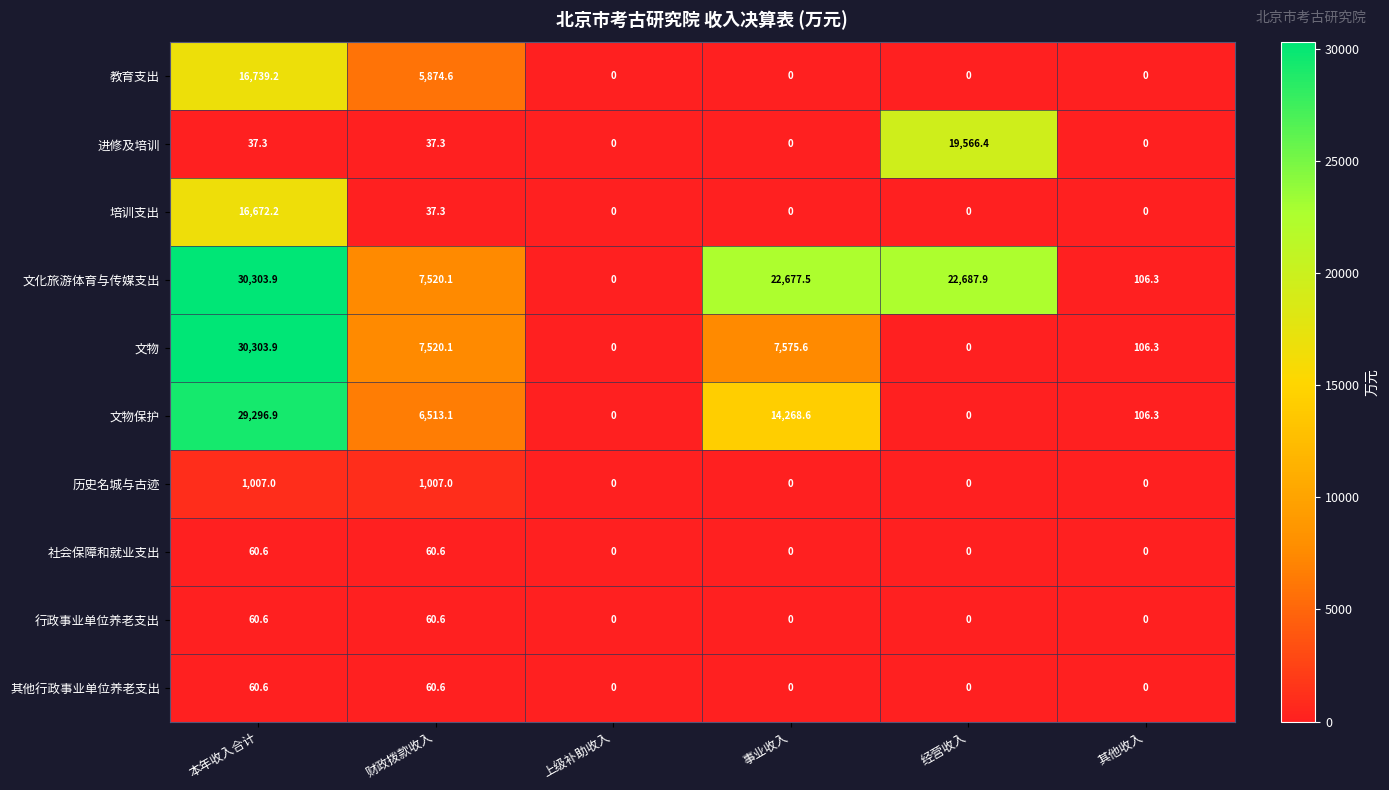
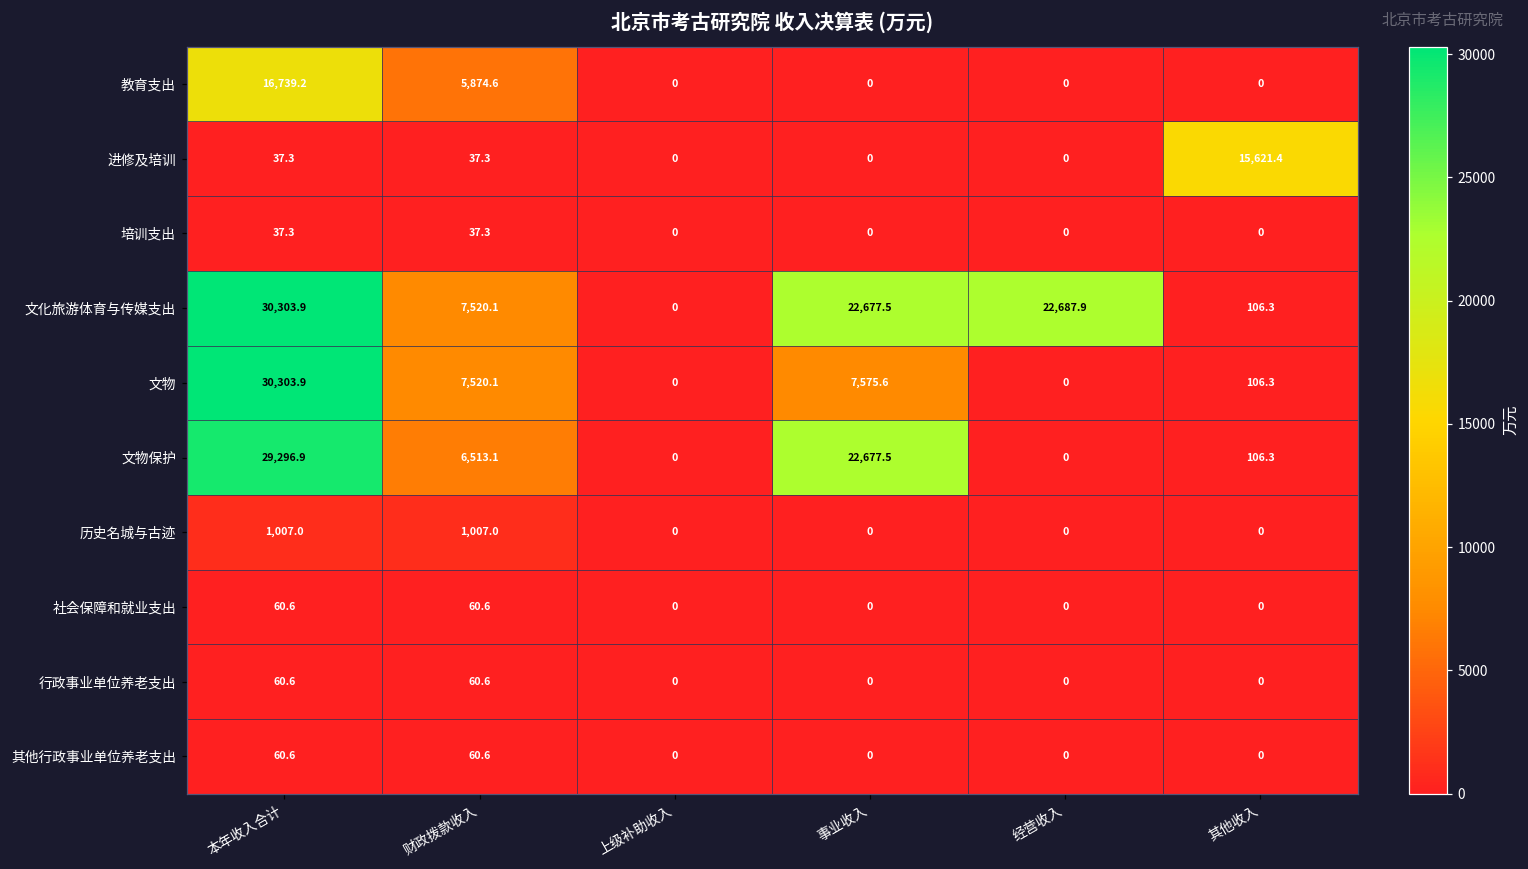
  {
    "教育支出": {
      "本年收入合计": "16,739.2",
      "财政拨款收入": "5,874.6",
      "上级补助收入": "0",
      "事业收入": "0",
      "经营收入": "0",
      "其他收入": "0"
    },
    "进修及培训": {
      "本年收入合计": "37.3",
      "财政拨款收入": "37.3",
      "上级补助收入": "0",
      "事业收入": "0",
-     "经营收入": "19,566.4",
-     "其他收入": "0"
+     "经营收入": "0",
+     "其他收入": "15,621.4"
    },
    "培训支出": {
-     "本年收入合计": "16,672.2",
+     "本年收入合计": "37.3",
      "财政拨款收入": "37.3",
      "上级补助收入": "0",
      "事业收入": "0",
      "经营收入": "0",
      "其他收入": "0"
    },
    "文化旅游体育与传媒支出": {
      "本年收入合计": "30,303.9",
      "财政拨款收入": "7,520.1",
      "上级补助收入": "0",
      "事业收入": "22,677.5",
      "经营收入": "22,687.9",
      "其他收入": "106.3"
    },
    "文物": {
      "本年收入合计": "30,303.9",
      "财政拨款收入": "7,520.1",
      "上级补助收入": "0",
      "事业收入": "7,575.6",
      "经营收入": "0",
      "其他收入": "106.3"
    },
    "文物保护": {
      "本年收入合计": "29,296.9",
      "财政拨款收入": "6,513.1",
      "上级补助收入": "0",
-     "事业收入": "14,268.6",
+     "事业收入": "22,677.5",
      "经营收入": "0",
      "其他收入": "106.3"
    },
    "历史名城与古迹": {
      "本年收入合计": "1,007.0",
      "财政拨款收入": "1,007.0",
      "上级补助收入": "0",
      "事业收入": "0",
      "经营收入": "0",
      "其他收入": "0"
    },
    "社会保障和就业支出": {
      "本年收入合计": "60.6",
      "财政拨款收入": "60.6",
      "上级补助收入": "0",
      "事业收入": "0",
      "经营收入": "0",
      "其他收入": "0"
    },
    "行政事业单位养老支出": {
      "本年收入合计": "60.6",
      "财政拨款收入": "60.6",
      "上级补助收入": "0",
      "事业收入": "0",
      "经营收入": "0",
      "其他收入": "0"
    },
    "其他行政事业单位养老支出": {
      "本年收入合计": "60.6",
      "财政拨款收入": "60.6",
      "上级补助收入": "0",
      "事业收入": "0",
      "经营收入": "0",
      "其他收入": "0"
    }
  }
